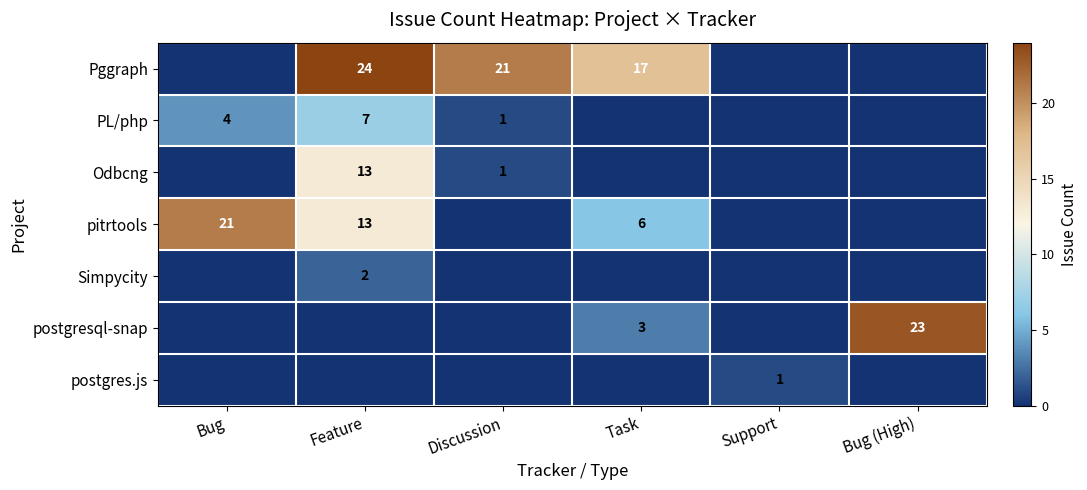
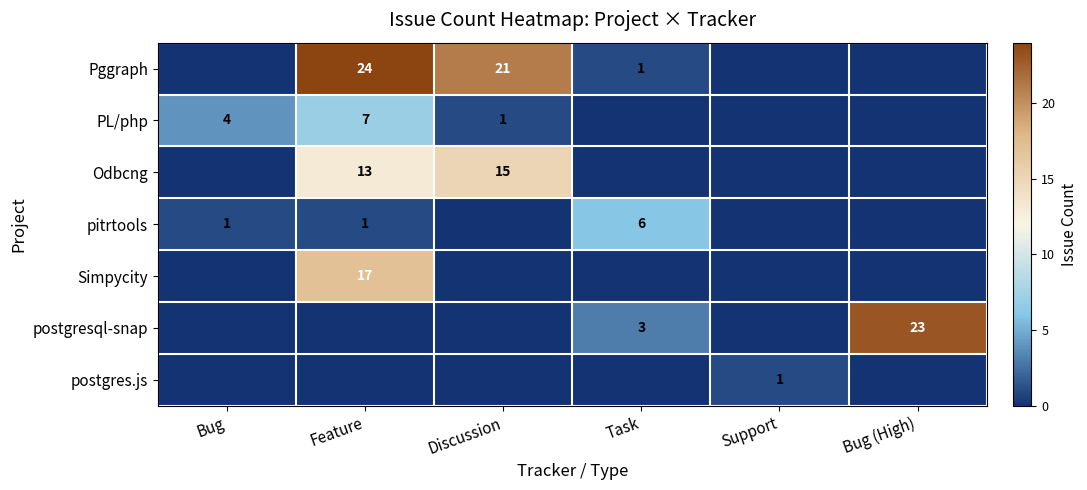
  {
    "Pggraph": {
      "Feature": 24,
      "Discussion": 21,
-     "Task": 17
+     "Task": 1
    },
    "PL/php": {
      "Bug": 4,
      "Feature": 7,
      "Discussion": 1
    },
    "Odbcng": {
      "Feature": 13,
-     "Discussion": 1
+     "Discussion": 15
    },
    "pitrtools": {
-     "Bug": 21,
-     "Feature": 13,
+     "Bug": 1,
+     "Feature": 1,
      "Task": 6
    },
    "Simpycity": {
-     "Feature": 2
+     "Feature": 17
    },
    "postgresql-snap": {
      "Task": 3,
      "Bug (High)": 23
    },
    "postgres.js": {
      "Support": 1
    }
  }
